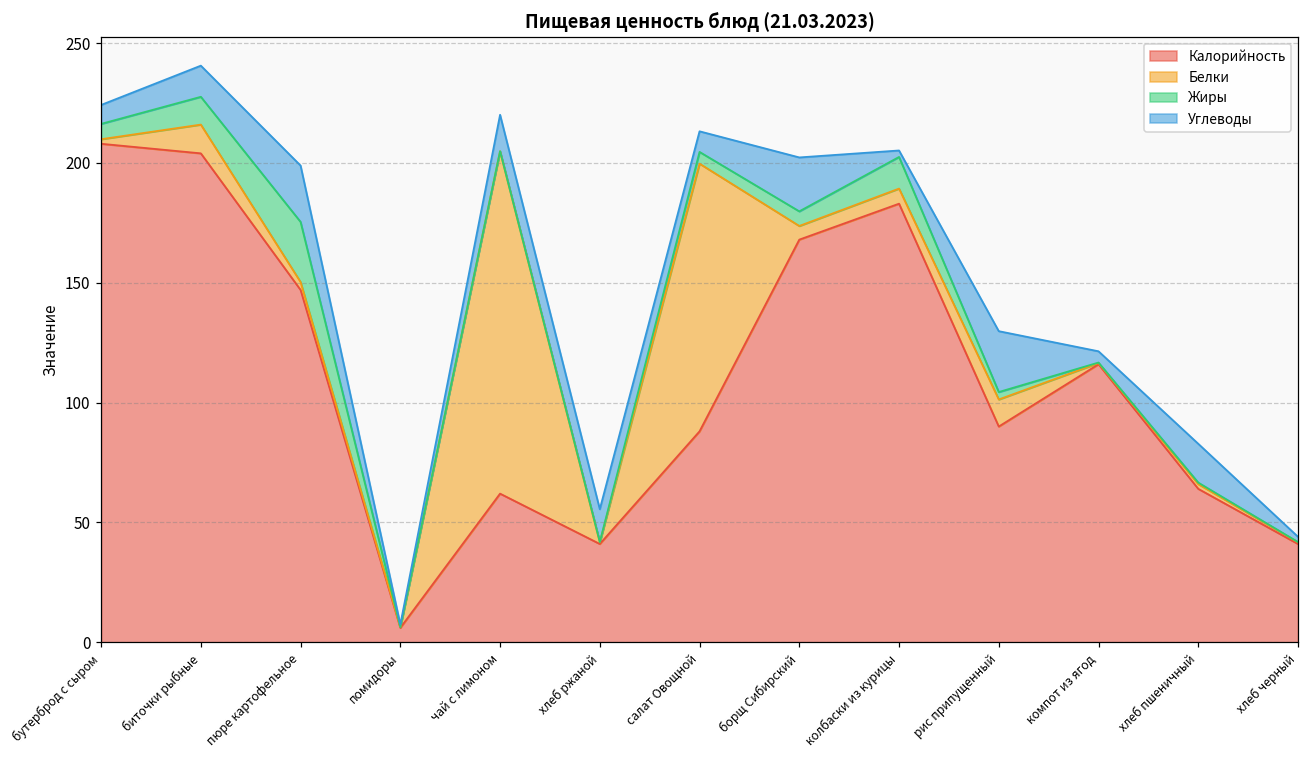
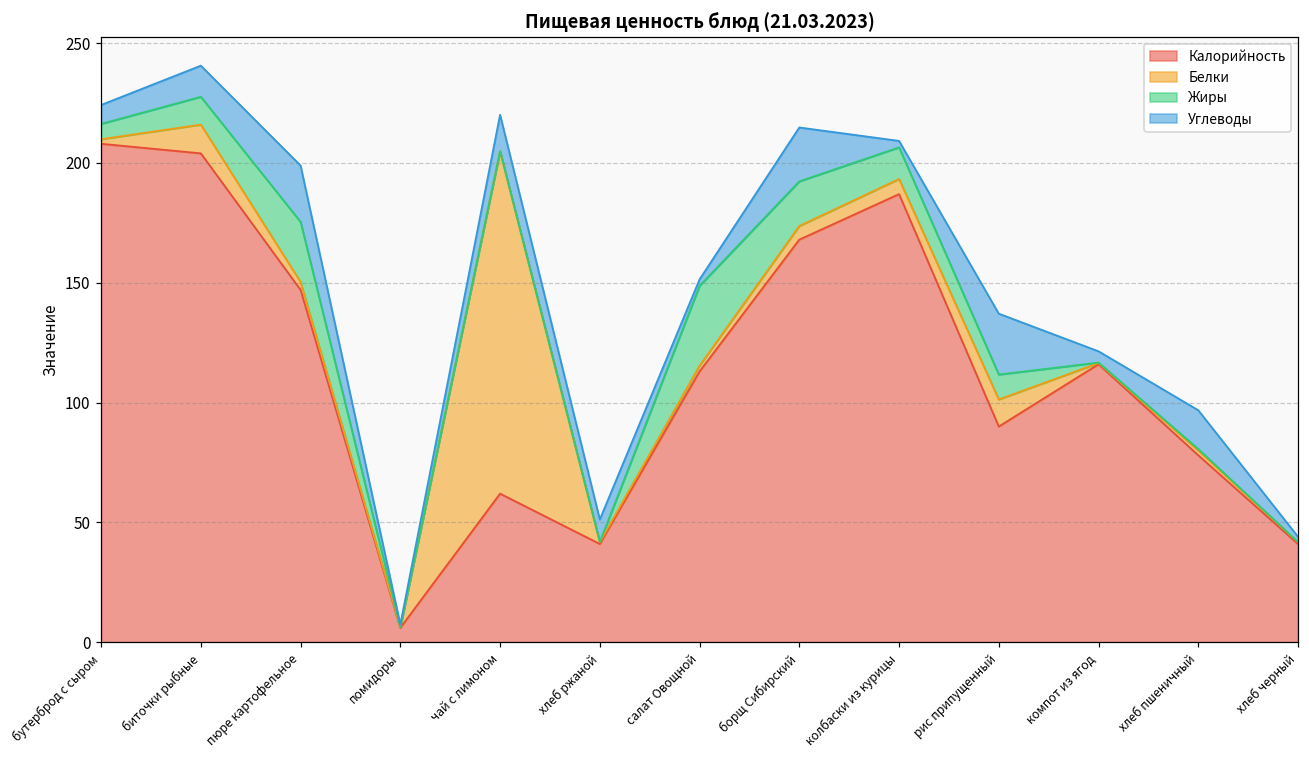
  {
    "Калорийность": {
      "бутерброд с сыром": 208,
      "биточки рыбные": 204,
      "пюре картофельное": 147,
      "чай с лимоном": 62,
-     "салат Овощной": 88,
+     "салат Овощной": 113,
      "борщ Сибирский": 168,
-     "колбаски из курицы": 183,
+     "колбаски из курицы": 187,
      "рис припущенный": 90,
-     "хлеб пшеничный": 64
+     "хлеб пшеничный": 78
    },
    "Белки": {
      "бутерброд с сыром": 2,
      "биточки рыбные": 12,
      "пюре картофельное": 3,
-     "салат Овощной": 112,
+     "салат Овощной": 2,
      "борщ Сибирский": 6,
      "колбаски из курицы": 6,
      "рис припущенный": 11
    },
    "Жиры": {
      "бутерброд с сыром": 6,
      "биточки рыбные": 12,
      "пюре картофельное": 25,
-     "салат Овощной": 5,
-     "борщ Сибирский": 6,
+     "салат Овощной": 33,
+     "борщ Сибирский": 19,
      "колбаски из курицы": 13,
-     "рис припущенный": 3
+     "рис припущенный": 10
    },
    "Углеводы": {
      "бутерброд с сыром": 8,
      "биточки рыбные": 13,
      "пюре картофельное": 24,
      "чай с лимоном": 15,
-     "хлеб ржаной": 14,
-     "салат Овощной": 9,
+     "хлеб ржаной": 9,
+     "салат Овощной": 3,
      "борщ Сибирский": 23,
      "колбаски из курицы": 3,
      "рис припущенный": 25,
      "компот из ягод": 5,
      "хлеб пшеничный": 16,
      "хлеб черный": 2
    }
  }
